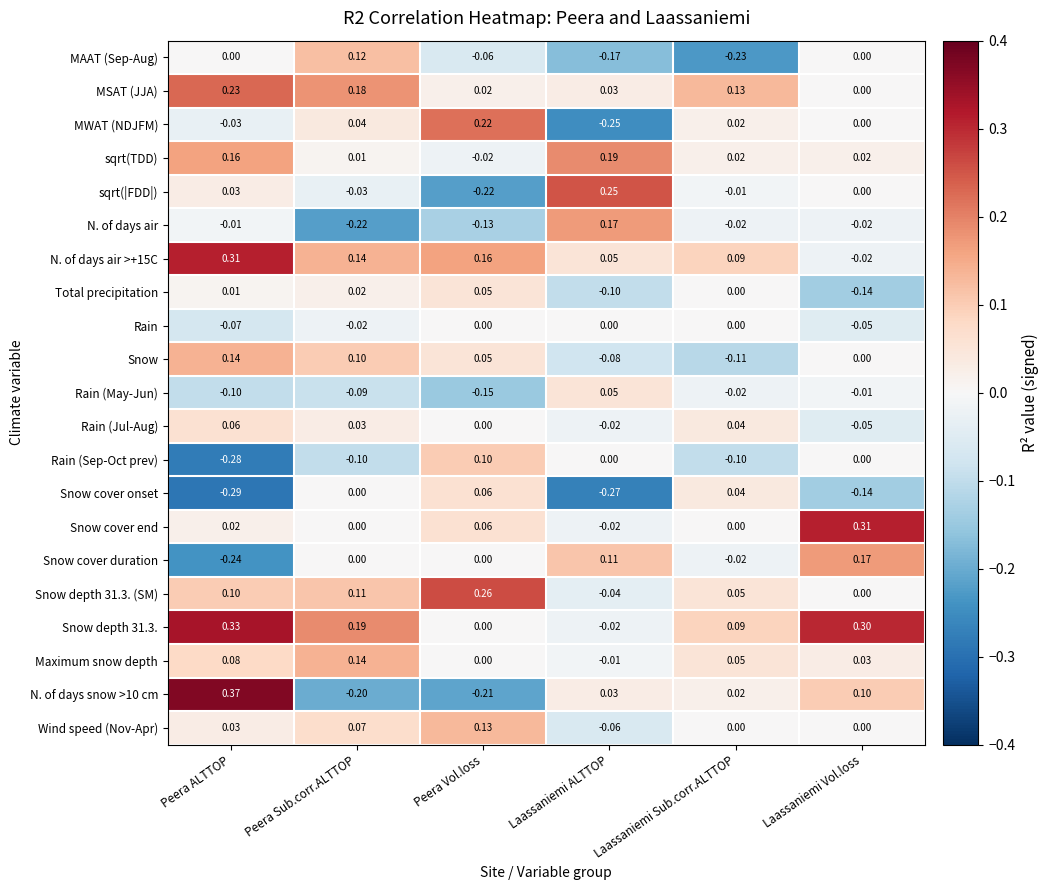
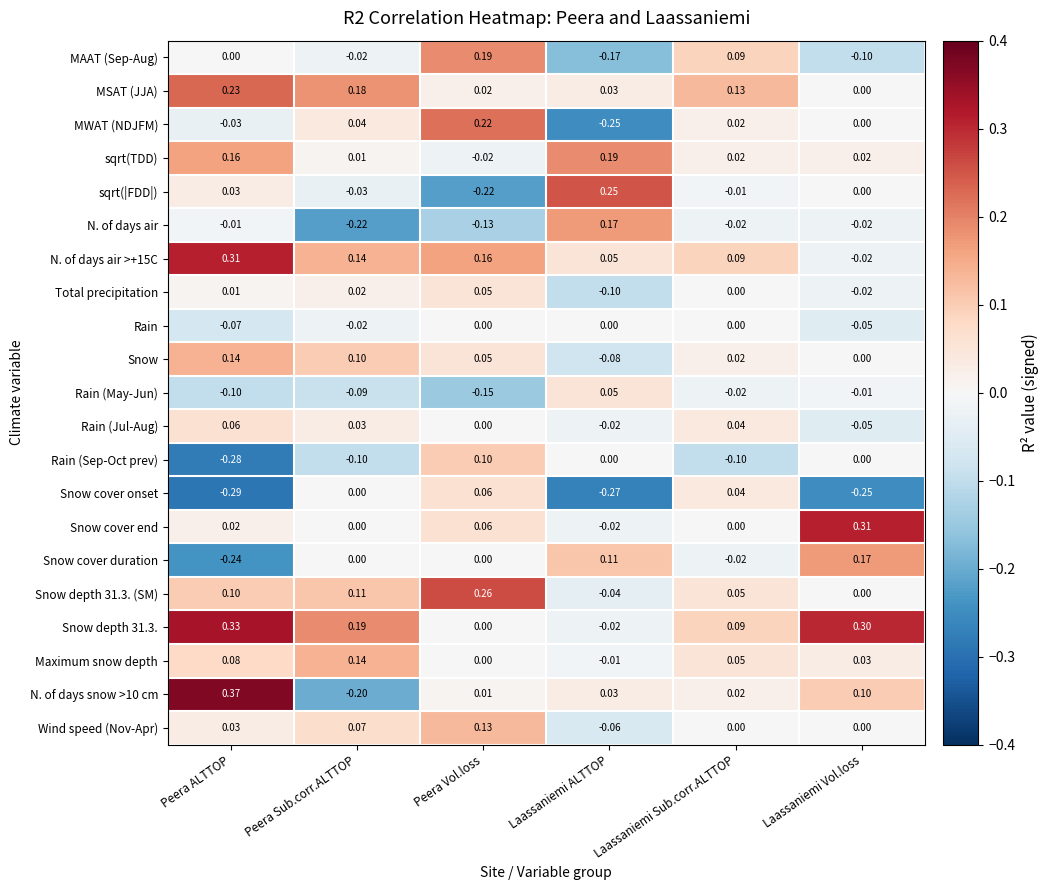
  {
    "MAAT (Sep-Aug)": {
      "Peera ALTTOP": 0.00,
-     "Peera Sub.corr.ALTTOP": 0.12,
-     "Peera Vol.loss": -0.06,
+     "Peera Sub.corr.ALTTOP": -0.02,
+     "Peera Vol.loss": 0.19,
      "Laassaniemi ALTTOP": -0.17,
-     "Laassaniemi Sub.corr.ALTTOP": -0.23,
-     "Laassaniemi Vol.loss": 0.00
+     "Laassaniemi Sub.corr.ALTTOP": 0.09,
+     "Laassaniemi Vol.loss": -0.10
    },
    "MSAT (JJA)": {
      "Peera ALTTOP": 0.23,
      "Peera Sub.corr.ALTTOP": 0.18,
      "Peera Vol.loss": 0.02,
      "Laassaniemi ALTTOP": 0.03,
      "Laassaniemi Sub.corr.ALTTOP": 0.13,
      "Laassaniemi Vol.loss": 0.00
    },
    "MWAT (NDJFM)": {
      "Peera ALTTOP": -0.03,
      "Peera Sub.corr.ALTTOP": 0.04,
      "Peera Vol.loss": 0.22,
      "Laassaniemi ALTTOP": -0.25,
      "Laassaniemi Sub.corr.ALTTOP": 0.02,
      "Laassaniemi Vol.loss": 0.00
    },
    "sqrt(TDD)": {
      "Peera ALTTOP": 0.16,
      "Peera Sub.corr.ALTTOP": 0.01,
      "Peera Vol.loss": -0.02,
      "Laassaniemi ALTTOP": 0.19,
      "Laassaniemi Sub.corr.ALTTOP": 0.02,
      "Laassaniemi Vol.loss": 0.02
    },
    "sqrt(|FDD|)": {
      "Peera ALTTOP": 0.03,
      "Peera Sub.corr.ALTTOP": -0.03,
      "Peera Vol.loss": -0.22,
      "Laassaniemi ALTTOP": 0.25,
      "Laassaniemi Sub.corr.ALTTOP": -0.01,
      "Laassaniemi Vol.loss": 0.00
    },
    "N. of days air": {
      "Peera ALTTOP": -0.01,
      "Peera Sub.corr.ALTTOP": -0.22,
      "Peera Vol.loss": -0.13,
      "Laassaniemi ALTTOP": 0.17,
      "Laassaniemi Sub.corr.ALTTOP": -0.02,
      "Laassaniemi Vol.loss": -0.02
    },
    "N. of days air >+15C": {
      "Peera ALTTOP": 0.31,
      "Peera Sub.corr.ALTTOP": 0.14,
      "Peera Vol.loss": 0.16,
      "Laassaniemi ALTTOP": 0.05,
      "Laassaniemi Sub.corr.ALTTOP": 0.09,
      "Laassaniemi Vol.loss": -0.02
    },
    "Total precipitation": {
      "Peera ALTTOP": 0.01,
      "Peera Sub.corr.ALTTOP": 0.02,
      "Peera Vol.loss": 0.05,
      "Laassaniemi ALTTOP": -0.10,
      "Laassaniemi Sub.corr.ALTTOP": 0.00,
-     "Laassaniemi Vol.loss": -0.14
+     "Laassaniemi Vol.loss": -0.02
    },
    "Rain": {
      "Peera ALTTOP": -0.07,
      "Peera Sub.corr.ALTTOP": -0.02,
      "Peera Vol.loss": 0.00,
      "Laassaniemi ALTTOP": 0.00,
      "Laassaniemi Sub.corr.ALTTOP": 0.00,
      "Laassaniemi Vol.loss": -0.05
    },
    "Snow": {
      "Peera ALTTOP": 0.14,
      "Peera Sub.corr.ALTTOP": 0.10,
      "Peera Vol.loss": 0.05,
      "Laassaniemi ALTTOP": -0.08,
-     "Laassaniemi Sub.corr.ALTTOP": -0.11,
+     "Laassaniemi Sub.corr.ALTTOP": 0.02,
      "Laassaniemi Vol.loss": 0.00
    },
    "Rain (May-Jun)": {
      "Peera ALTTOP": -0.10,
      "Peera Sub.corr.ALTTOP": -0.09,
      "Peera Vol.loss": -0.15,
      "Laassaniemi ALTTOP": 0.05,
      "Laassaniemi Sub.corr.ALTTOP": -0.02,
      "Laassaniemi Vol.loss": -0.01
    },
    "Rain (Jul-Aug)": {
      "Peera ALTTOP": 0.06,
      "Peera Sub.corr.ALTTOP": 0.03,
      "Peera Vol.loss": 0.00,
      "Laassaniemi ALTTOP": -0.02,
      "Laassaniemi Sub.corr.ALTTOP": 0.04,
      "Laassaniemi Vol.loss": -0.05
    },
    "Rain (Sep-Oct prev)": {
      "Peera ALTTOP": -0.28,
      "Peera Sub.corr.ALTTOP": -0.10,
      "Peera Vol.loss": 0.10,
      "Laassaniemi ALTTOP": 0.00,
      "Laassaniemi Sub.corr.ALTTOP": -0.10,
      "Laassaniemi Vol.loss": 0.00
    },
    "Snow cover onset": {
      "Peera ALTTOP": -0.29,
      "Peera Sub.corr.ALTTOP": 0.00,
      "Peera Vol.loss": 0.06,
      "Laassaniemi ALTTOP": -0.27,
      "Laassaniemi Sub.corr.ALTTOP": 0.04,
-     "Laassaniemi Vol.loss": -0.14
+     "Laassaniemi Vol.loss": -0.25
    },
    "Snow cover end": {
      "Peera ALTTOP": 0.02,
      "Peera Sub.corr.ALTTOP": 0.00,
      "Peera Vol.loss": 0.06,
      "Laassaniemi ALTTOP": -0.02,
      "Laassaniemi Sub.corr.ALTTOP": 0.00,
      "Laassaniemi Vol.loss": 0.31
    },
    "Snow cover duration": {
      "Peera ALTTOP": -0.24,
      "Peera Sub.corr.ALTTOP": 0.00,
      "Peera Vol.loss": 0.00,
      "Laassaniemi ALTTOP": 0.11,
      "Laassaniemi Sub.corr.ALTTOP": -0.02,
      "Laassaniemi Vol.loss": 0.17
    },
    "Snow depth 31.3. (SM)": {
      "Peera ALTTOP": 0.10,
      "Peera Sub.corr.ALTTOP": 0.11,
      "Peera Vol.loss": 0.26,
      "Laassaniemi ALTTOP": -0.04,
      "Laassaniemi Sub.corr.ALTTOP": 0.05,
      "Laassaniemi Vol.loss": 0.00
    },
    "Snow depth 31.3.": {
      "Peera ALTTOP": 0.33,
      "Peera Sub.corr.ALTTOP": 0.19,
      "Peera Vol.loss": 0.00,
      "Laassaniemi ALTTOP": -0.02,
      "Laassaniemi Sub.corr.ALTTOP": 0.09,
      "Laassaniemi Vol.loss": 0.30
    },
    "Maximum snow depth": {
      "Peera ALTTOP": 0.08,
      "Peera Sub.corr.ALTTOP": 0.14,
      "Peera Vol.loss": 0.00,
      "Laassaniemi ALTTOP": -0.01,
      "Laassaniemi Sub.corr.ALTTOP": 0.05,
      "Laassaniemi Vol.loss": 0.03
    },
    "N. of days snow >10 cm": {
      "Peera ALTTOP": 0.37,
      "Peera Sub.corr.ALTTOP": -0.20,
-     "Peera Vol.loss": -0.21,
+     "Peera Vol.loss": 0.01,
      "Laassaniemi ALTTOP": 0.03,
      "Laassaniemi Sub.corr.ALTTOP": 0.02,
      "Laassaniemi Vol.loss": 0.10
    },
    "Wind speed (Nov-Apr)": {
      "Peera ALTTOP": 0.03,
      "Peera Sub.corr.ALTTOP": 0.07,
      "Peera Vol.loss": 0.13,
      "Laassaniemi ALTTOP": -0.06,
      "Laassaniemi Sub.corr.ALTTOP": 0.00,
      "Laassaniemi Vol.loss": 0.00
    }
  }
